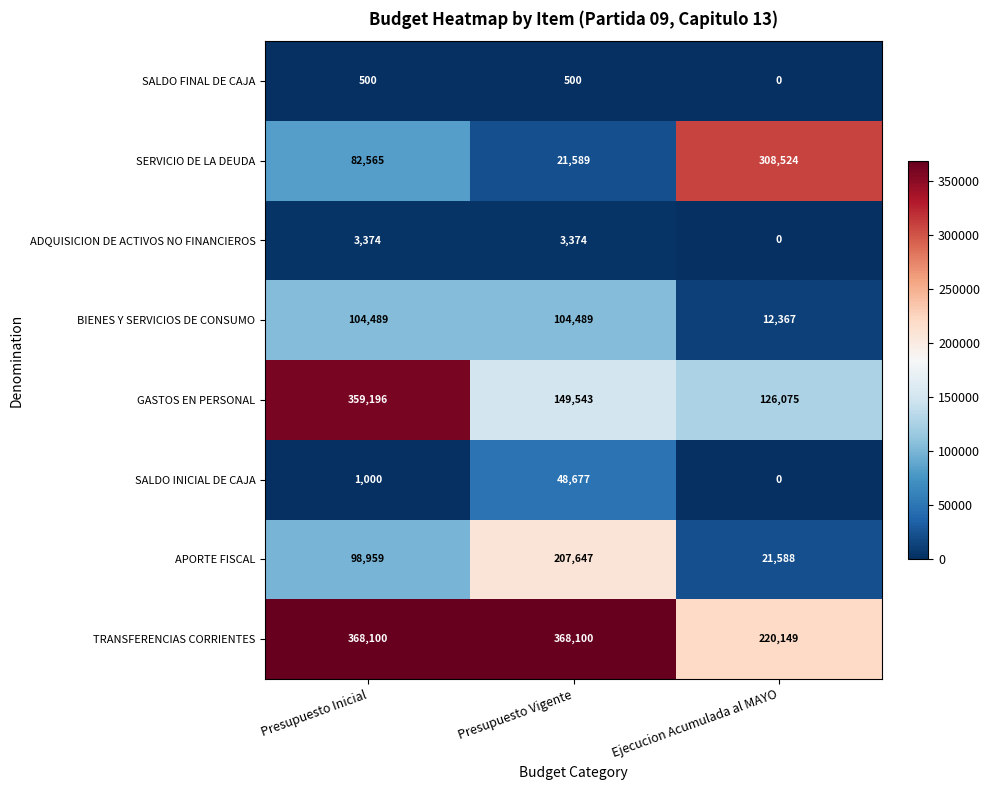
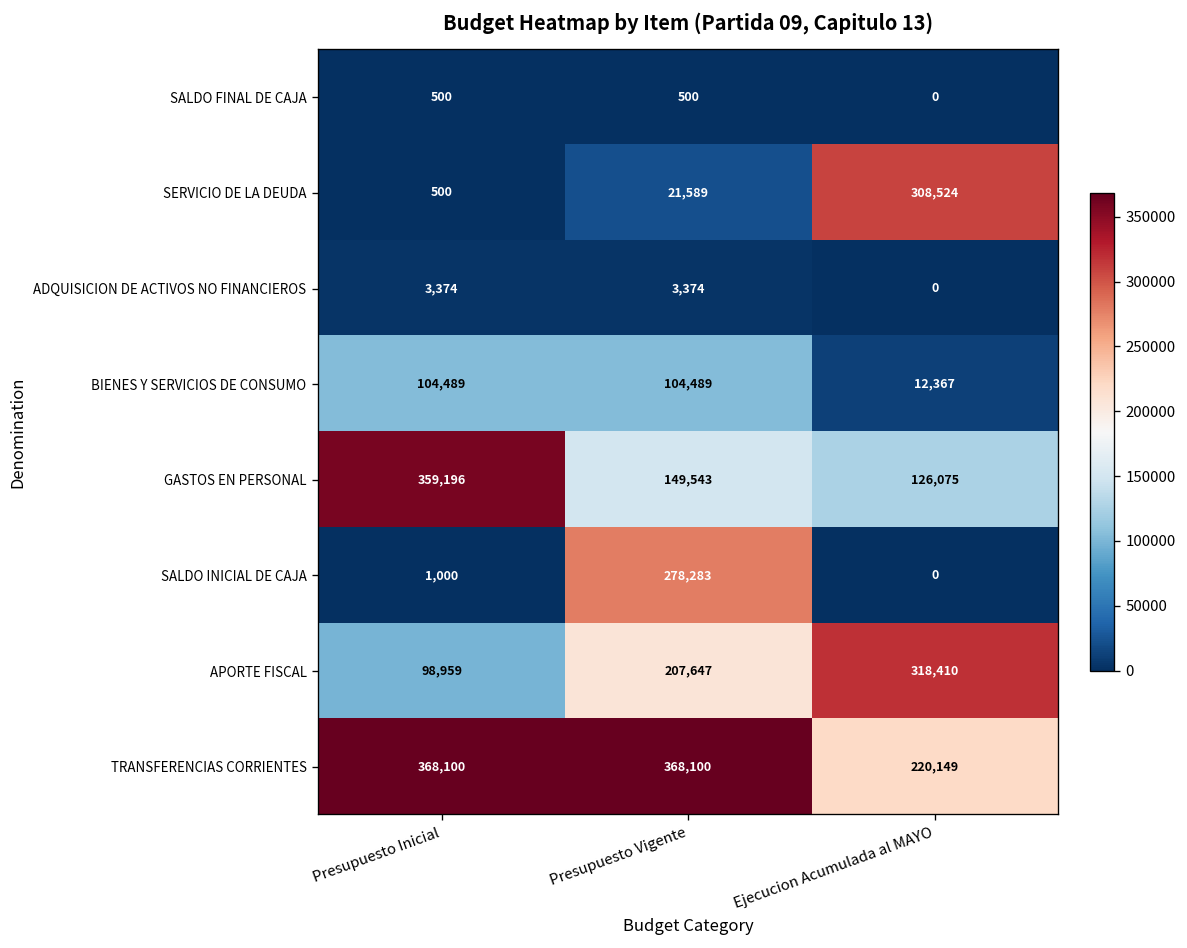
  {
    "SALDO FINAL DE CAJA": {
      "Presupuesto Inicial": "500",
      "Presupuesto Vigente": "500",
      "Ejecucion Acumulada al MAYO": "0"
    },
    "SERVICIO DE LA DEUDA": {
-     "Presupuesto Inicial": "82,565",
+     "Presupuesto Inicial": "500",
      "Presupuesto Vigente": "21,589",
      "Ejecucion Acumulada al MAYO": "308,524"
    },
    "ADQUISICION DE ACTIVOS NO FINANCIEROS": {
      "Presupuesto Inicial": "3,374",
      "Presupuesto Vigente": "3,374",
      "Ejecucion Acumulada al MAYO": "0"
    },
    "BIENES Y SERVICIOS DE CONSUMO": {
      "Presupuesto Inicial": "104,489",
      "Presupuesto Vigente": "104,489",
      "Ejecucion Acumulada al MAYO": "12,367"
    },
    "GASTOS EN PERSONAL": {
      "Presupuesto Inicial": "359,196",
      "Presupuesto Vigente": "149,543",
      "Ejecucion Acumulada al MAYO": "126,075"
    },
    "SALDO INICIAL DE CAJA": {
      "Presupuesto Inicial": "1,000",
-     "Presupuesto Vigente": "48,677",
+     "Presupuesto Vigente": "278,283",
      "Ejecucion Acumulada al MAYO": "0"
    },
    "APORTE FISCAL": {
      "Presupuesto Inicial": "98,959",
      "Presupuesto Vigente": "207,647",
-     "Ejecucion Acumulada al MAYO": "21,588"
+     "Ejecucion Acumulada al MAYO": "318,410"
    },
    "TRANSFERENCIAS CORRIENTES": {
      "Presupuesto Inicial": "368,100",
      "Presupuesto Vigente": "368,100",
      "Ejecucion Acumulada al MAYO": "220,149"
    }
  }
